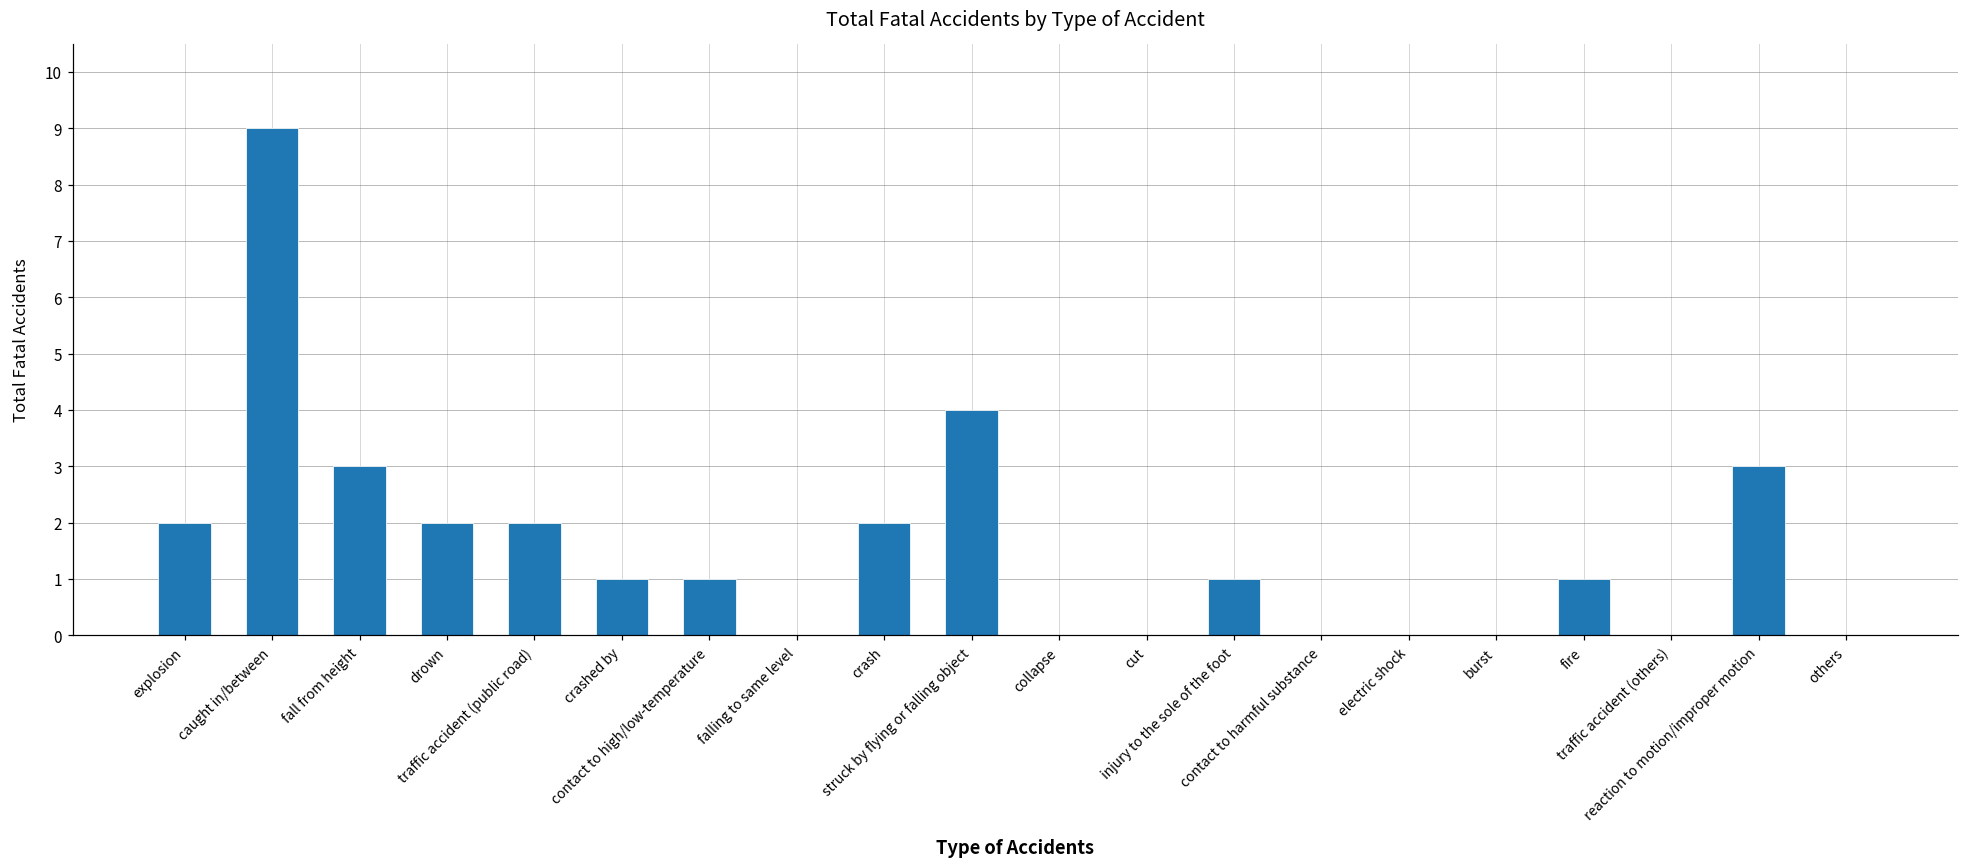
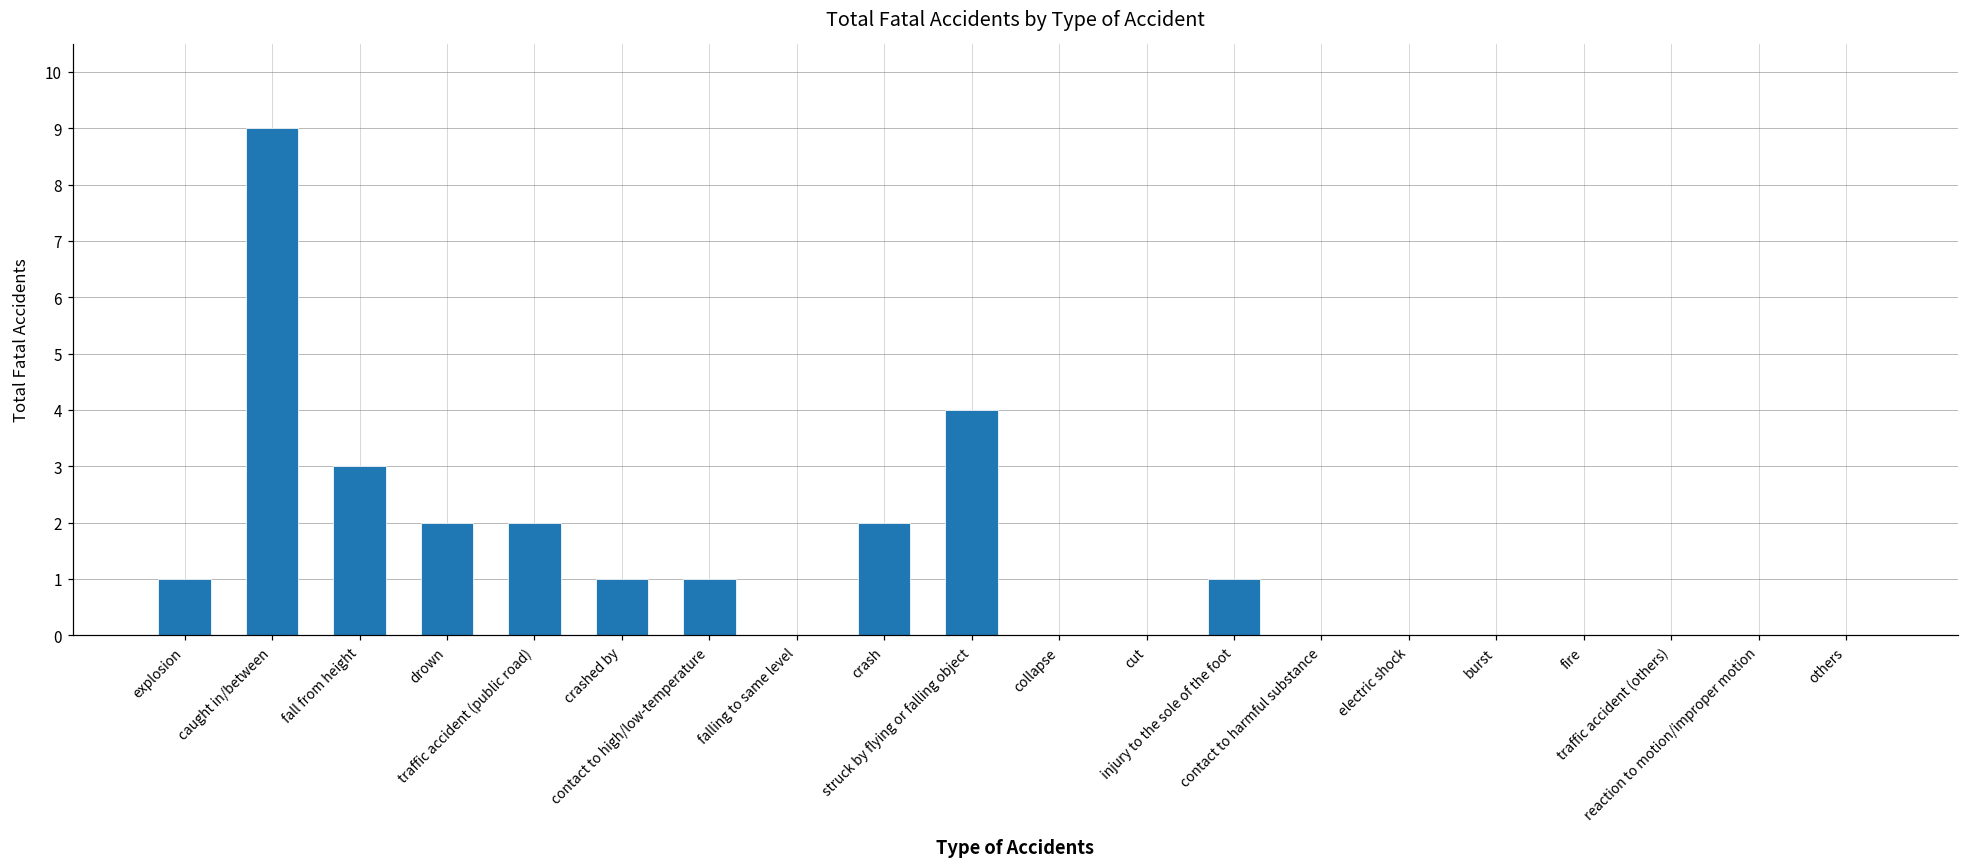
  {
-   "explosion": 2,
+   "explosion": 1,
    "caught in/between": 9,
    "fall from height": 3,
    "drown": 2,
    "traffic accident (public road)": 2,
    "crashed by": 1,
    "contact to high/low-temperature": 1,
    "falling to same level": 0,
    "crash": 2,
    "struck by flying or falling object": 4,
    "collapse": 0,
    "cut": 0,
    "injury to the sole of the foot": 1,
    "contact to harmful substance": 0,
    "electric shock": 0,
    "burst": 0,
-   "fire": 1,
+   "fire": 0,
    "traffic accident (others)": 0,
-   "reaction to motion/improper motion": 3,
+   "reaction to motion/improper motion": 0,
    "others": 0
  }
